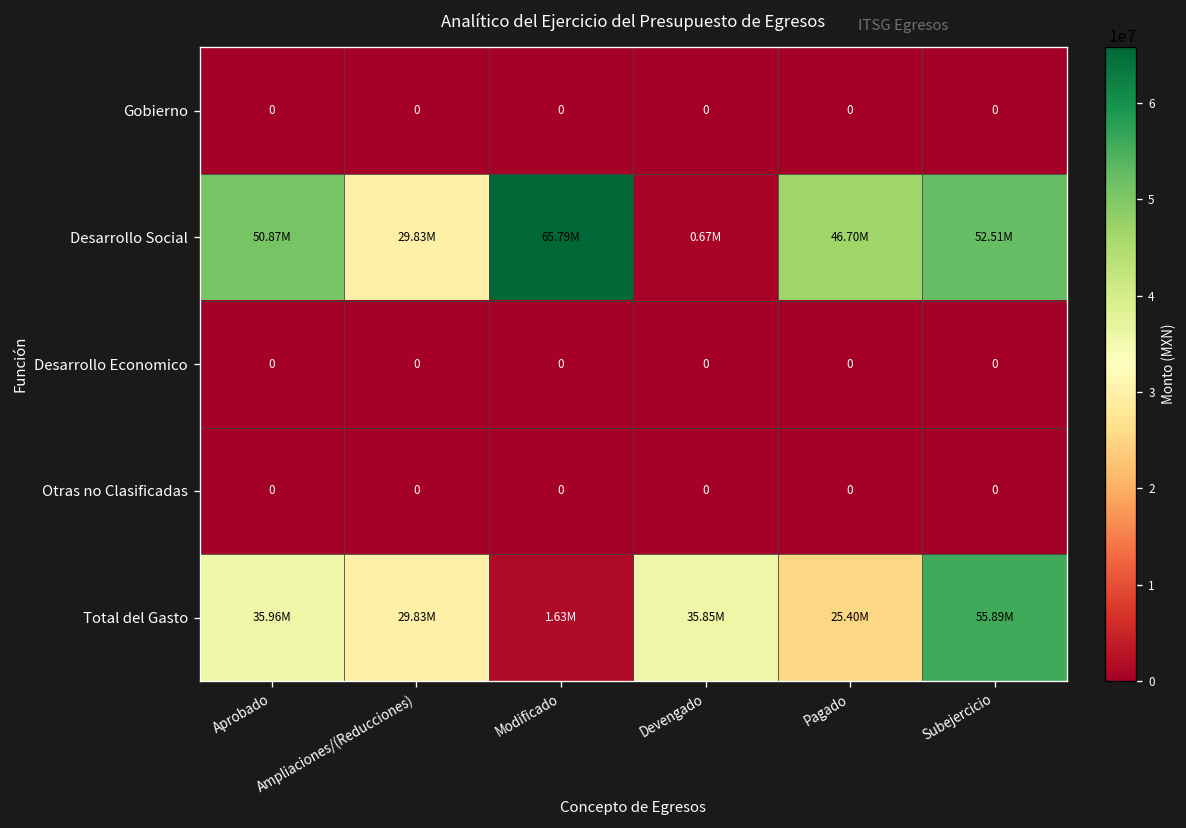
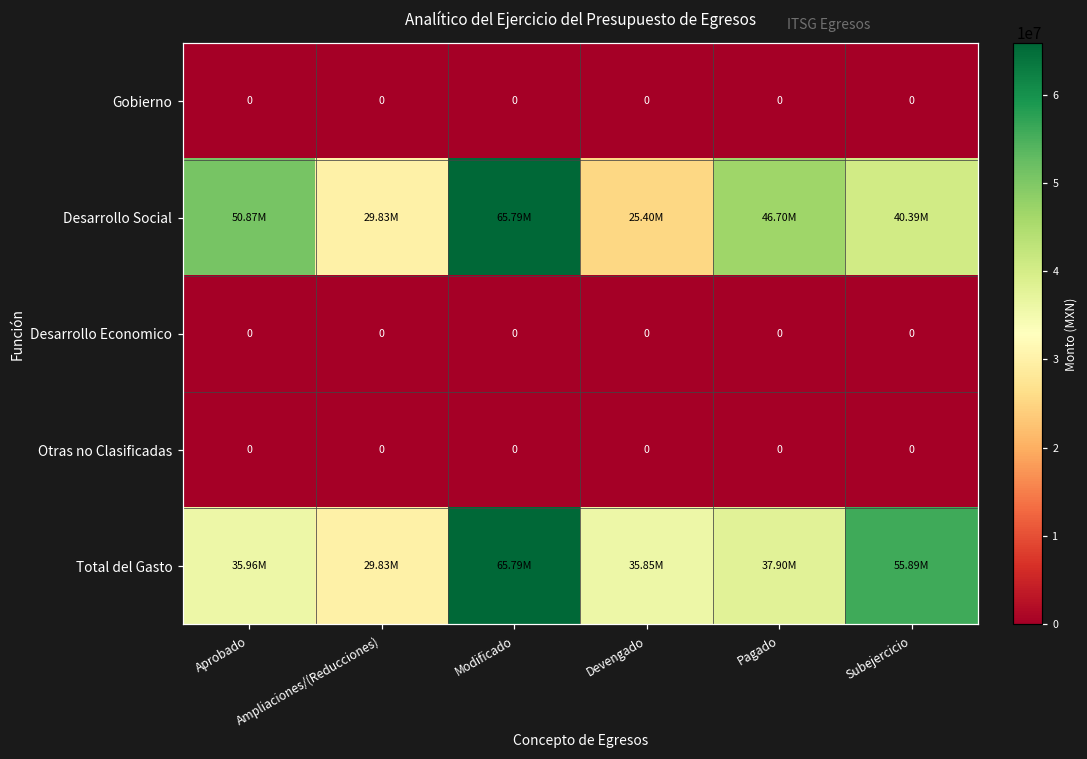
  {
    "Gobierno": {
      "Aprobado": "0",
      "Ampliaciones/(Reducciones)": "0",
      "Modificado": "0",
      "Devengado": "0",
      "Pagado": "0",
      "Subejercicio": "0"
    },
    "Desarrollo Social": {
      "Aprobado": "50.87M",
      "Ampliaciones/(Reducciones)": "29.83M",
      "Modificado": "65.79M",
-     "Devengado": "0.67M",
+     "Devengado": "25.40M",
      "Pagado": "46.70M",
-     "Subejercicio": "52.51M"
+     "Subejercicio": "40.39M"
    },
    "Desarrollo Economico": {
      "Aprobado": "0",
      "Ampliaciones/(Reducciones)": "0",
      "Modificado": "0",
      "Devengado": "0",
      "Pagado": "0",
      "Subejercicio": "0"
    },
    "Otras no Clasificadas": {
      "Aprobado": "0",
      "Ampliaciones/(Reducciones)": "0",
      "Modificado": "0",
      "Devengado": "0",
      "Pagado": "0",
      "Subejercicio": "0"
    },
    "Total del Gasto": {
      "Aprobado": "35.96M",
      "Ampliaciones/(Reducciones)": "29.83M",
-     "Modificado": "1.63M",
+     "Modificado": "65.79M",
      "Devengado": "35.85M",
-     "Pagado": "25.40M",
+     "Pagado": "37.90M",
      "Subejercicio": "55.89M"
    }
  }
